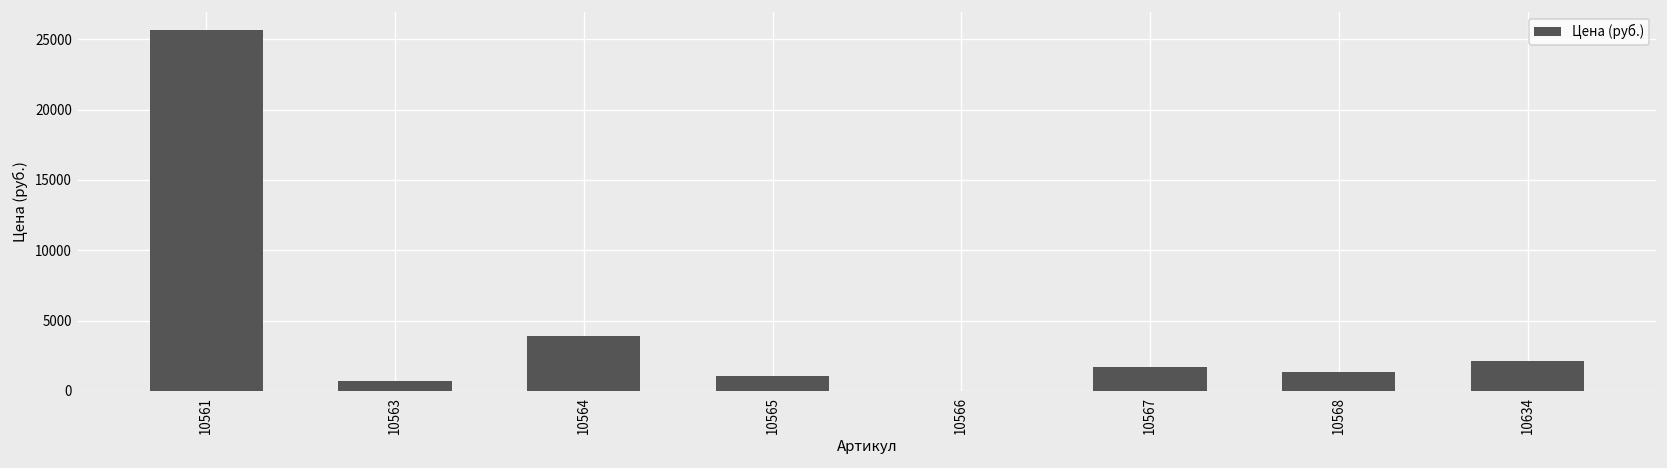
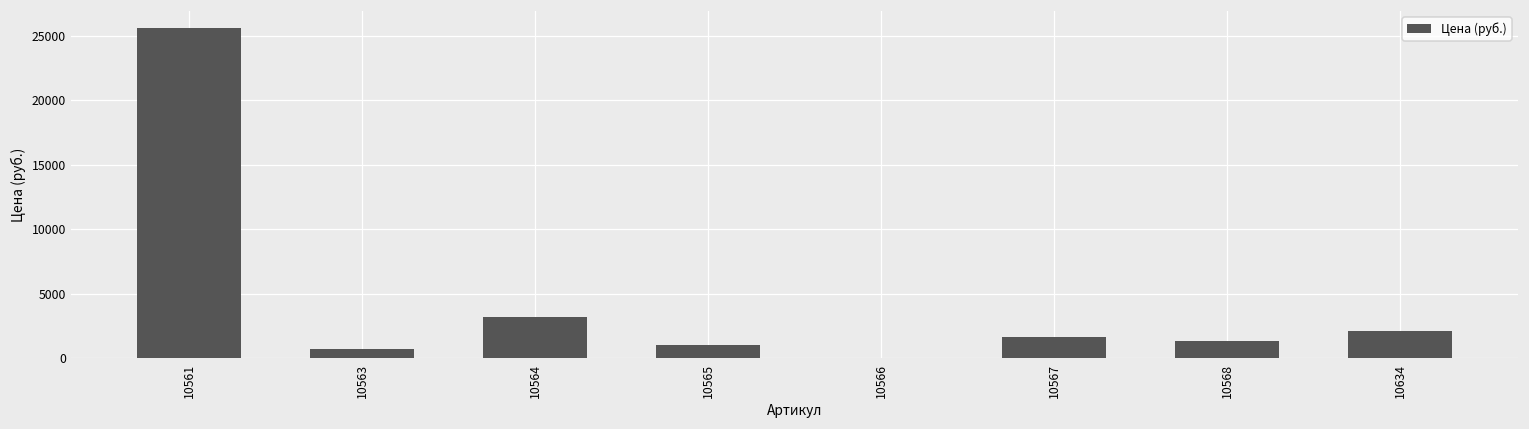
  {
    "10561": 25700,
    "10563": 700,
-   "10564": 3900,
+   "10564": 3200,
    "10565": 1100,
    "10566": 0,
    "10567": 1700,
    "10568": 1400,
    "10634": 2100
  }
